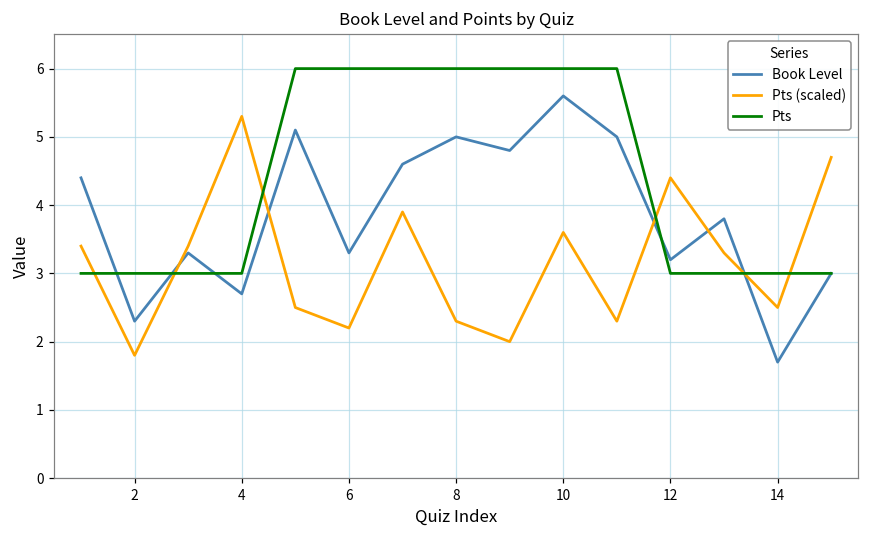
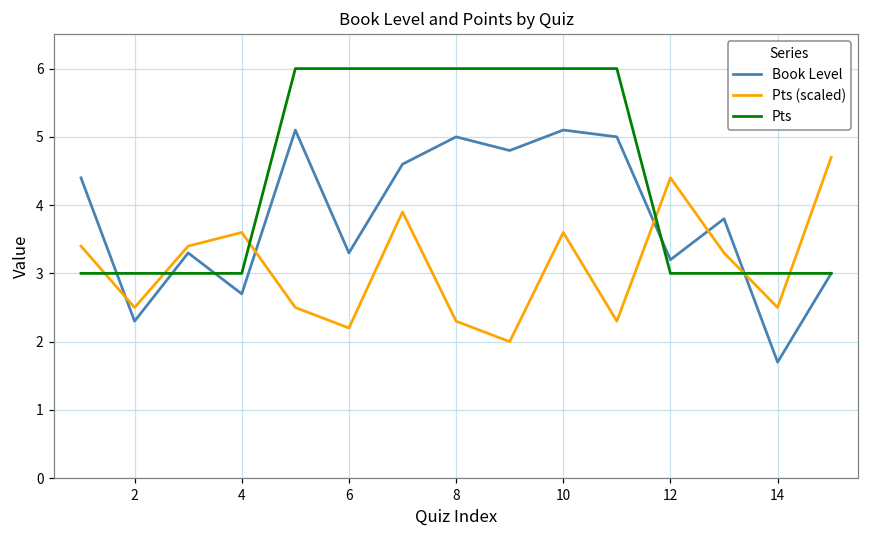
  {
    "Book Level": {
      "2": 2.3,
      "4": 2.7,
      "6": 3.3,
      "8": 5.0,
-     "10": 5.6,
+     "10": 5.1,
      "12": 3.2,
      "14": 1.7
    },
    "Pts (scaled)": {
-     "2": 1.8,
-     "4": 5.3,
+     "2": 2.5,
+     "4": 3.6,
      "6": 2.2,
      "8": 2.3,
      "10": 3.6,
      "12": 4.4,
      "14": 2.5
    },
    "Pts": {
      "2": 3.0,
      "4": 3.0,
      "6": 6.0,
      "8": 6.0,
      "10": 6.0,
      "12": 3.0,
      "14": 3.0
    }
  }
